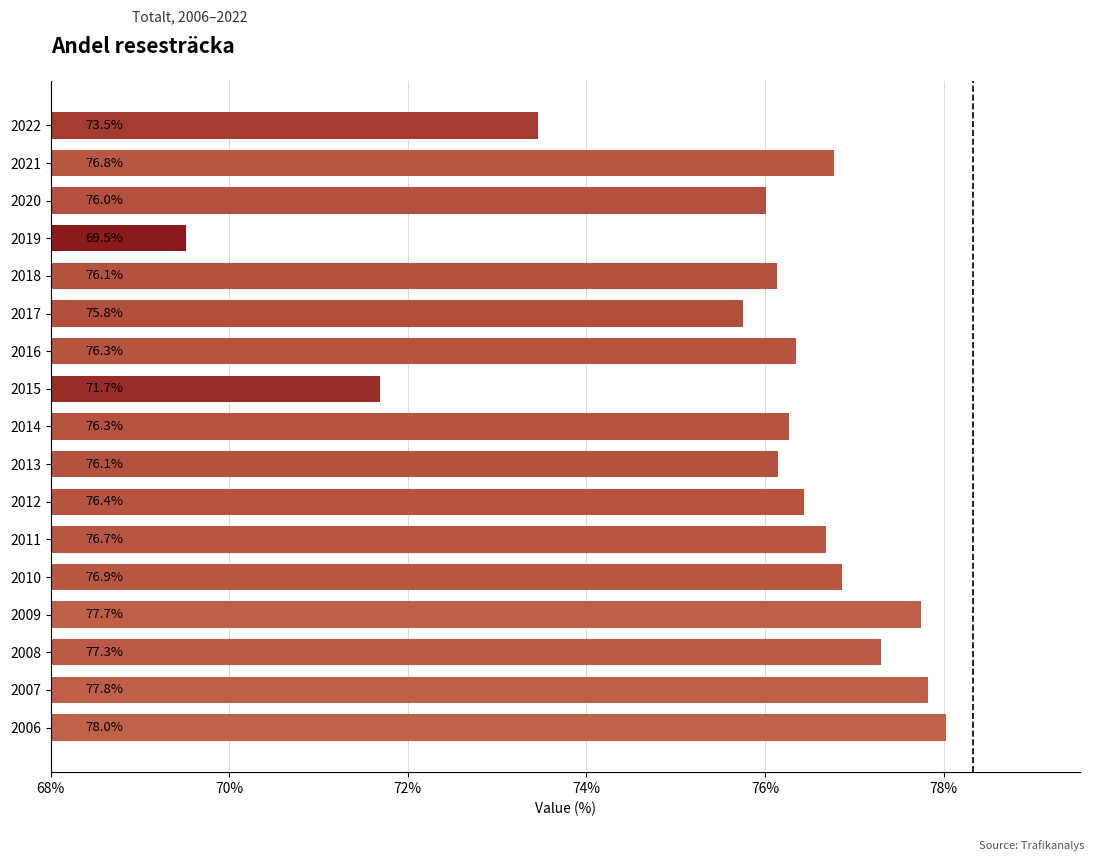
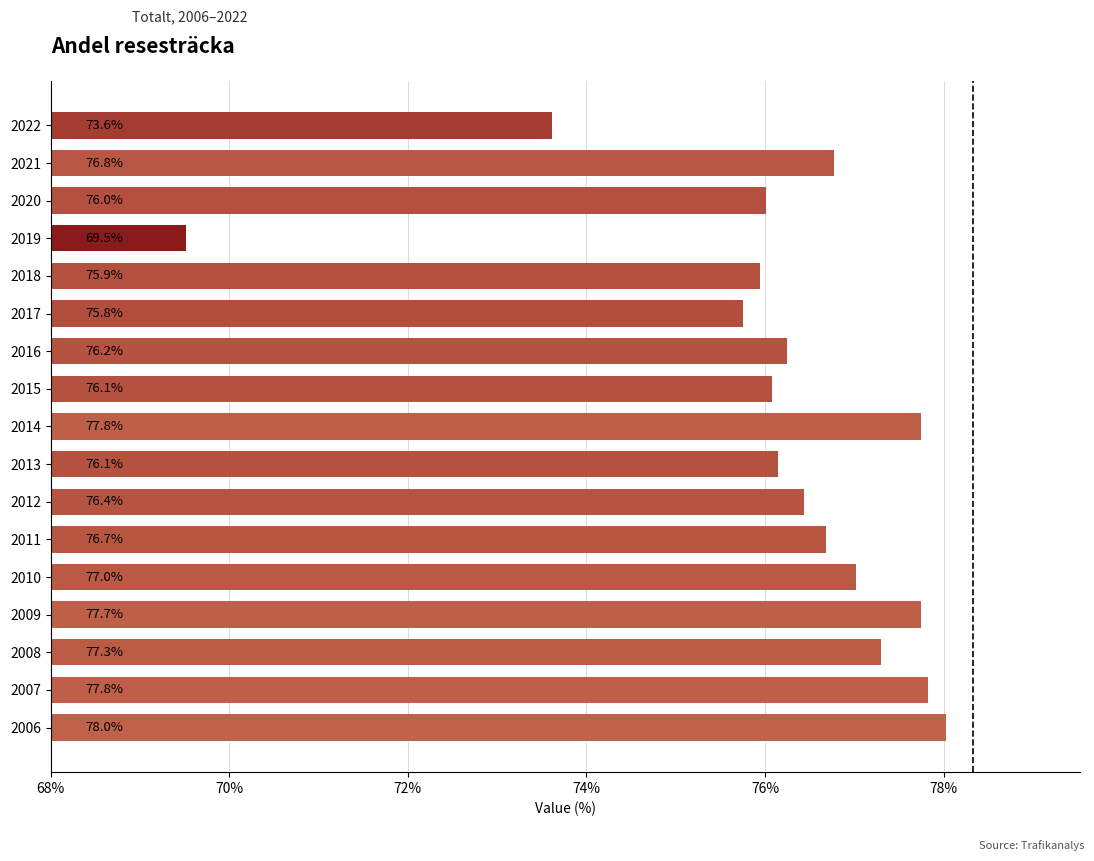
  {
-   "2022": "73.5%",
+   "2022": "73.6%",
    "2021": "76.8%",
    "2020": "76.0%",
    "2019": "69.5%",
-   "2018": "76.1%",
+   "2018": "75.9%",
    "2017": "75.8%",
-   "2016": "76.3%",
-   "2015": "71.7%",
-   "2014": "76.3%",
+   "2016": "76.2%",
+   "2015": "76.1%",
+   "2014": "77.8%",
    "2013": "76.1%",
    "2012": "76.4%",
    "2011": "76.7%",
-   "2010": "76.9%",
+   "2010": "77.0%",
    "2009": "77.7%",
    "2008": "77.3%",
    "2007": "77.8%",
    "2006": "78.0%"
  }
